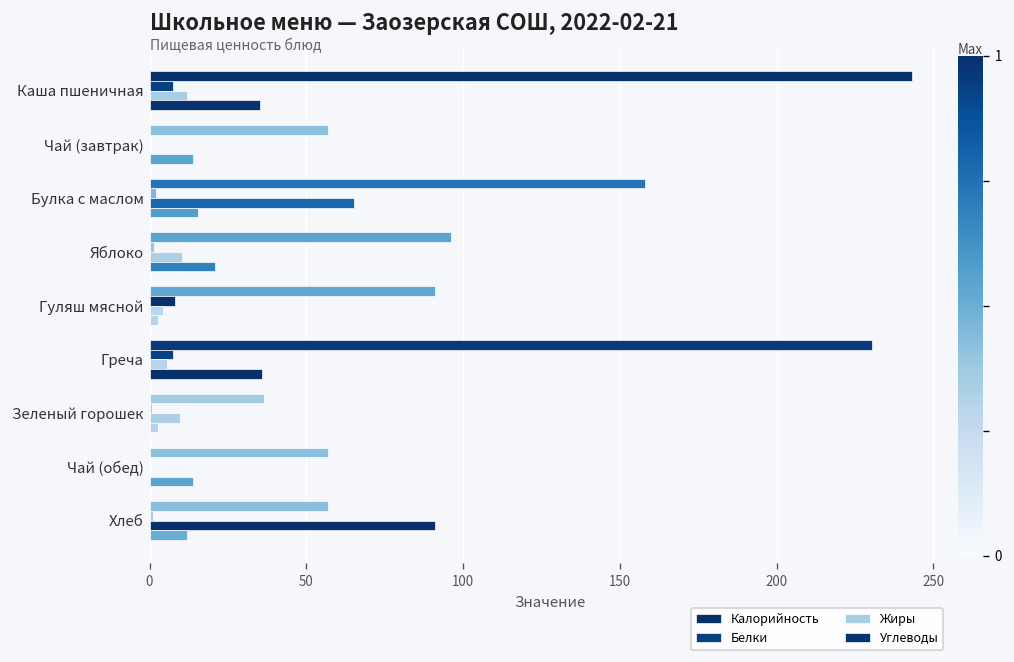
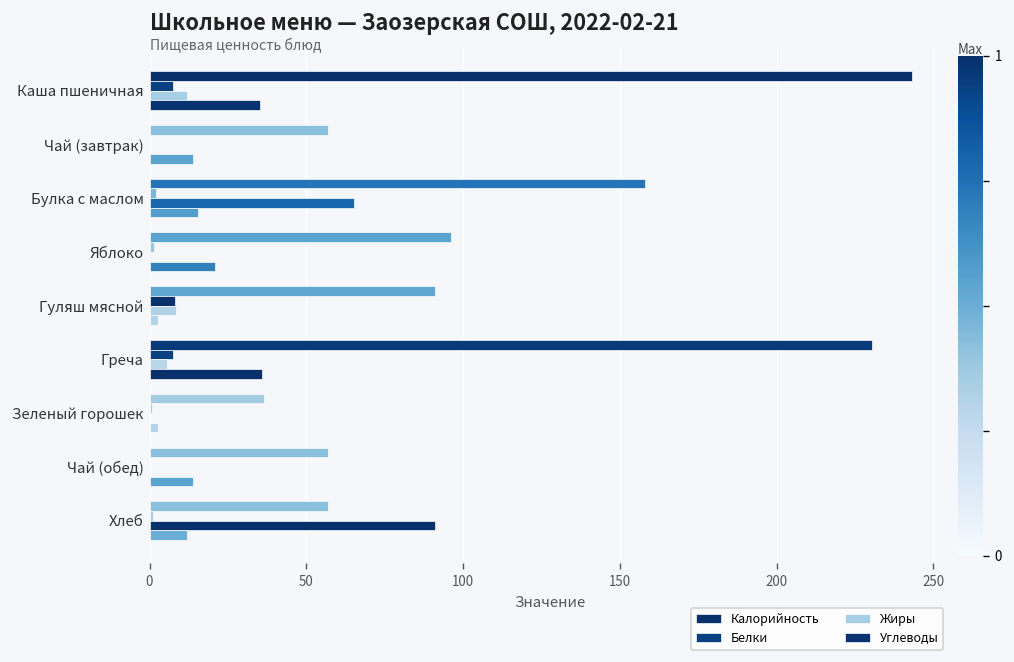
  {
    "Жиры": {
      "Каша пшеничная": 12,
      "Чай (завтрак)": 0,
      "Булка с маслом": 65,
-     "Яблоко": 10,
-     "Гуляш мясной": 4,
+     "Яблоко": 1,
+     "Гуляш мясной": 8,
      "Греча": 6,
-     "Зеленый горошек": 10,
+     "Зеленый горошек": 0,
      "Чай (обед)": 0,
      "Хлеб": 91
    }
  }
